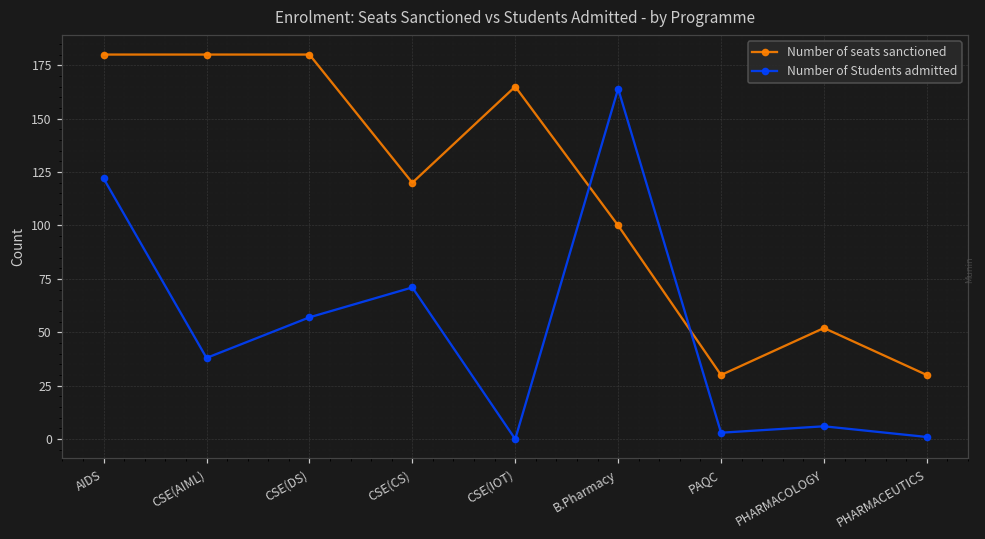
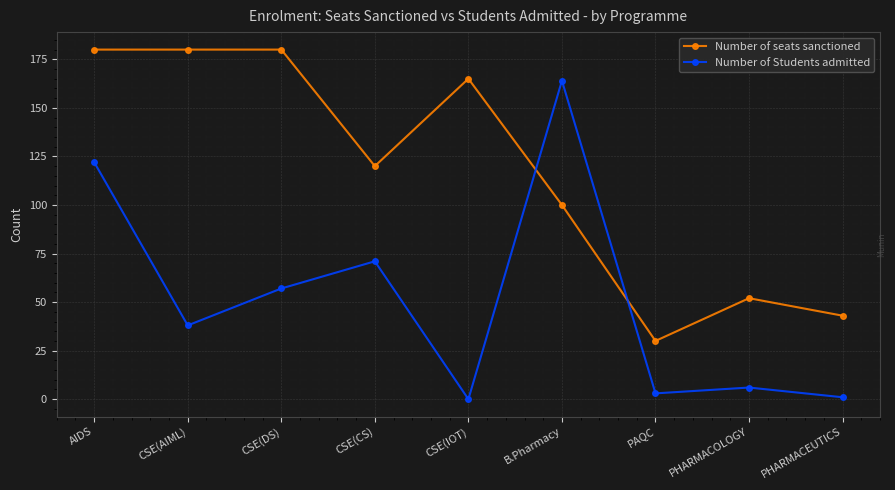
  {
    "Number of seats sanctioned": {
      "AIDS": 180,
      "CSE(AIML)": 180,
      "CSE(DS)": 180,
      "CSE(CS)": 120,
      "CSE(IOT)": 165,
      "B.Pharmacy": 100,
      "PAQC": 30,
      "PHARMACOLOGY": 52,
-     "PHARMACEUTICS": 30
+     "PHARMACEUTICS": 43
    },
    "Number of Students admitted": {
      "AIDS": 122,
      "CSE(AIML)": 38,
      "CSE(DS)": 57,
      "CSE(CS)": 71,
      "CSE(IOT)": 0,
      "B.Pharmacy": 164,
      "PAQC": 3,
      "PHARMACOLOGY": 6,
      "PHARMACEUTICS": 1
    }
  }
